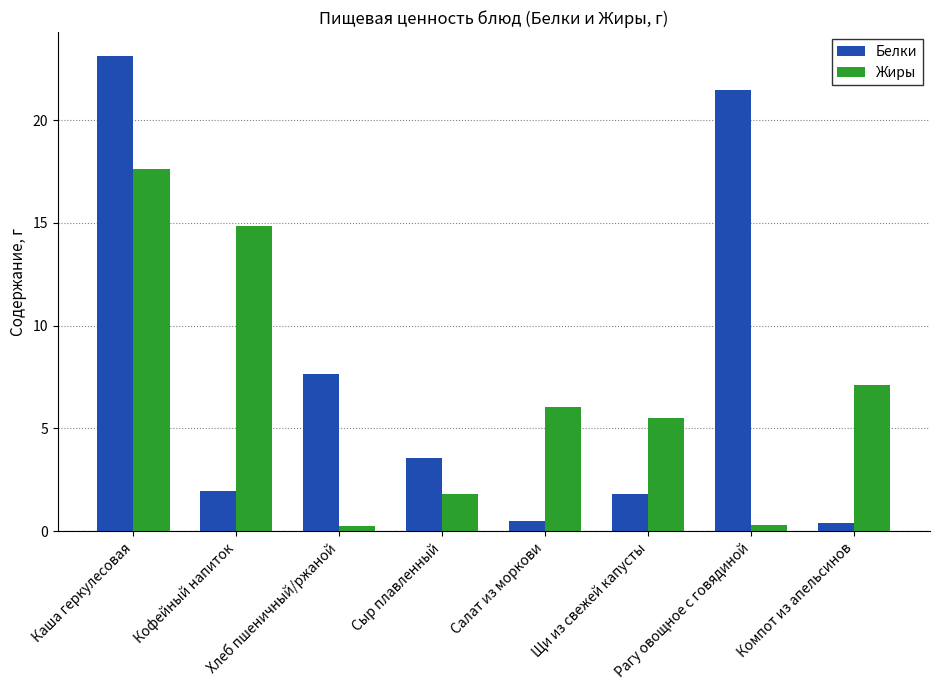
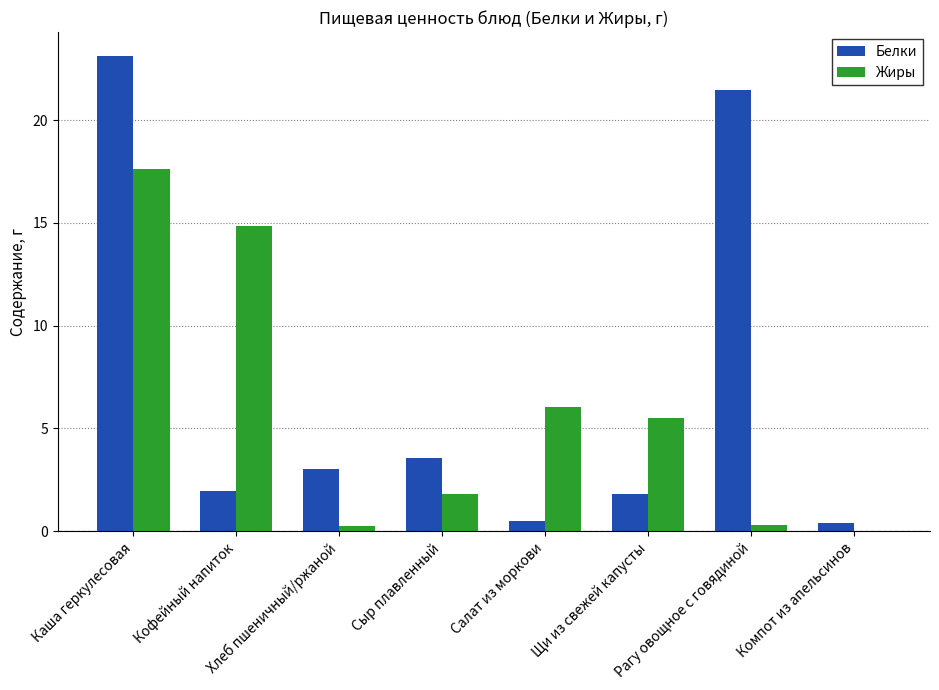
  {
    "Белки": {
      "Каша геркулесовая": 23.1,
      "Кофейный напиток": 2.0,
-     "Хлеб пшеничный/ржаной": 7.7,
+     "Хлеб пшеничный/ржаной": 3.0,
      "Сыр плавленный": 3.6,
      "Салат из моркови": 0.5,
      "Щи из свежей капусты": 1.8,
      "Рагу овощное с говядиной": 21.5,
      "Компот из апельсинов": 0.4
    },
    "Жиры": {
      "Каша геркулесовая": 17.6,
      "Кофейный напиток": 14.9,
      "Хлеб пшеничный/ржаной": 0.2,
      "Сыр плавленный": 1.8,
      "Салат из моркови": 6.0,
      "Щи из свежей капусты": 5.5,
      "Рагу овощное с говядиной": 0.3,
-     "Компот из апельсинов": 7.1
+     "Компот из апельсинов": 0.0
    }
  }
